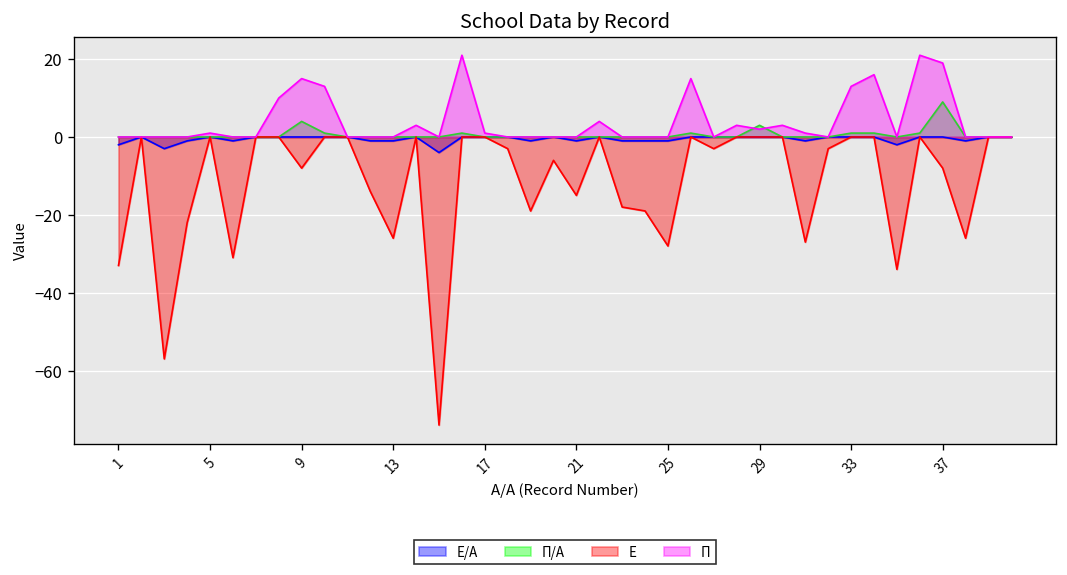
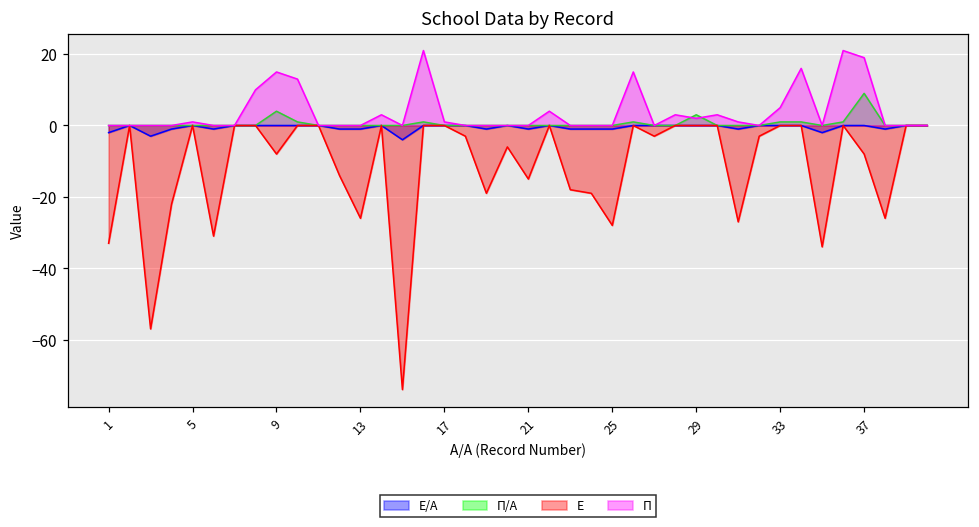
  {
    "Π/Α": {
      "9": 4,
      "29": 3,
      "33": 1,
      "37": 9
    },
    "Π": {
      "5": 1,
      "9": 15,
      "17": 1,
      "29": 2,
-     "33": 13,
+     "33": 5,
      "37": 19
    }
  }
